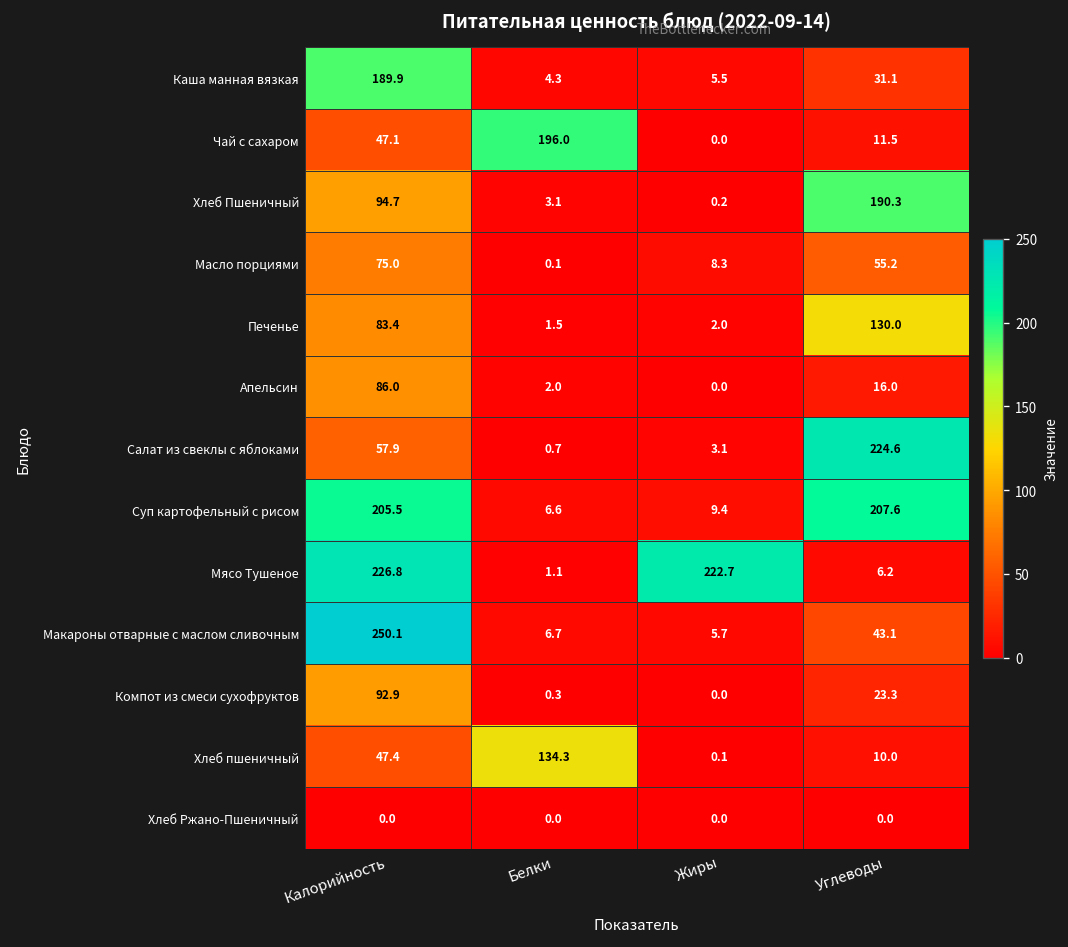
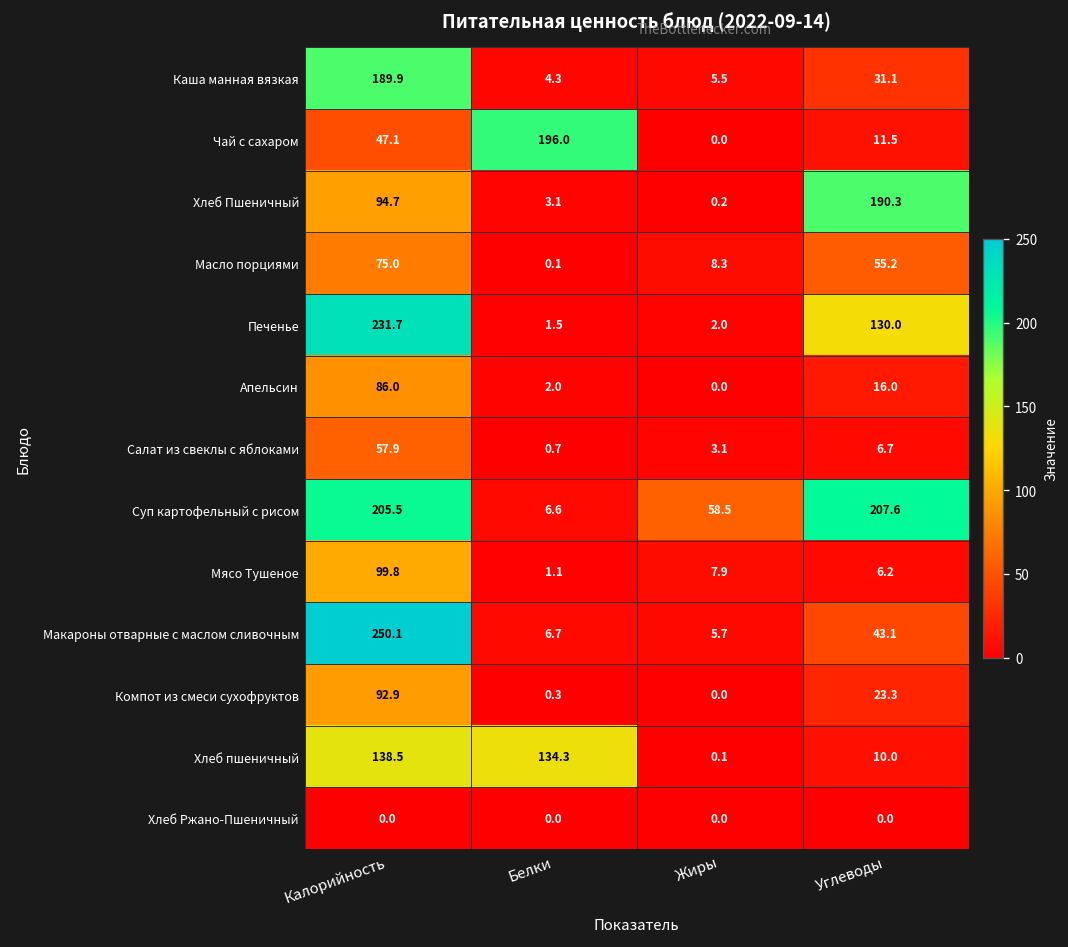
  {
    "Каша манная вязкая": {
      "Калорийность": 189.9,
      "Белки": 4.3,
      "Жиры": 5.5,
      "Углеводы": 31.1
    },
    "Чай с сахаром": {
      "Калорийность": 47.1,
      "Белки": 196.0,
      "Жиры": 0.0,
      "Углеводы": 11.5
    },
    "Хлеб Пшеничный": {
      "Калорийность": 94.7,
      "Белки": 3.1,
      "Жиры": 0.2,
      "Углеводы": 190.3
    },
    "Масло порциями": {
      "Калорийность": 75.0,
      "Белки": 0.1,
      "Жиры": 8.3,
      "Углеводы": 55.2
    },
    "Печенье": {
-     "Калорийность": 83.4,
+     "Калорийность": 231.7,
      "Белки": 1.5,
      "Жиры": 2.0,
      "Углеводы": 130.0
    },
    "Апельсин": {
      "Калорийность": 86.0,
      "Белки": 2.0,
      "Жиры": 0.0,
      "Углеводы": 16.0
    },
    "Салат из свеклы с яблоками": {
      "Калорийность": 57.9,
      "Белки": 0.7,
      "Жиры": 3.1,
-     "Углеводы": 224.6
+     "Углеводы": 6.7
    },
    "Суп картофельный с рисом": {
      "Калорийность": 205.5,
      "Белки": 6.6,
-     "Жиры": 9.4,
+     "Жиры": 58.5,
      "Углеводы": 207.6
    },
    "Мясо Тушеное": {
-     "Калорийность": 226.8,
+     "Калорийность": 99.8,
      "Белки": 1.1,
-     "Жиры": 222.7,
+     "Жиры": 7.9,
      "Углеводы": 6.2
    },
    "Макароны отварные с маслом сливочным": {
      "Калорийность": 250.1,
      "Белки": 6.7,
      "Жиры": 5.7,
      "Углеводы": 43.1
    },
    "Компот из смеси сухофруктов": {
      "Калорийность": 92.9,
      "Белки": 0.3,
      "Жиры": 0.0,
      "Углеводы": 23.3
    },
    "Хлеб пшеничный": {
-     "Калорийность": 47.4,
+     "Калорийность": 138.5,
      "Белки": 134.3,
      "Жиры": 0.1,
      "Углеводы": 10.0
    },
    "Хлеб Ржано-Пшеничный": {
      "Калорийность": 0.0,
      "Белки": 0.0,
      "Жиры": 0.0,
      "Углеводы": 0.0
    }
  }
